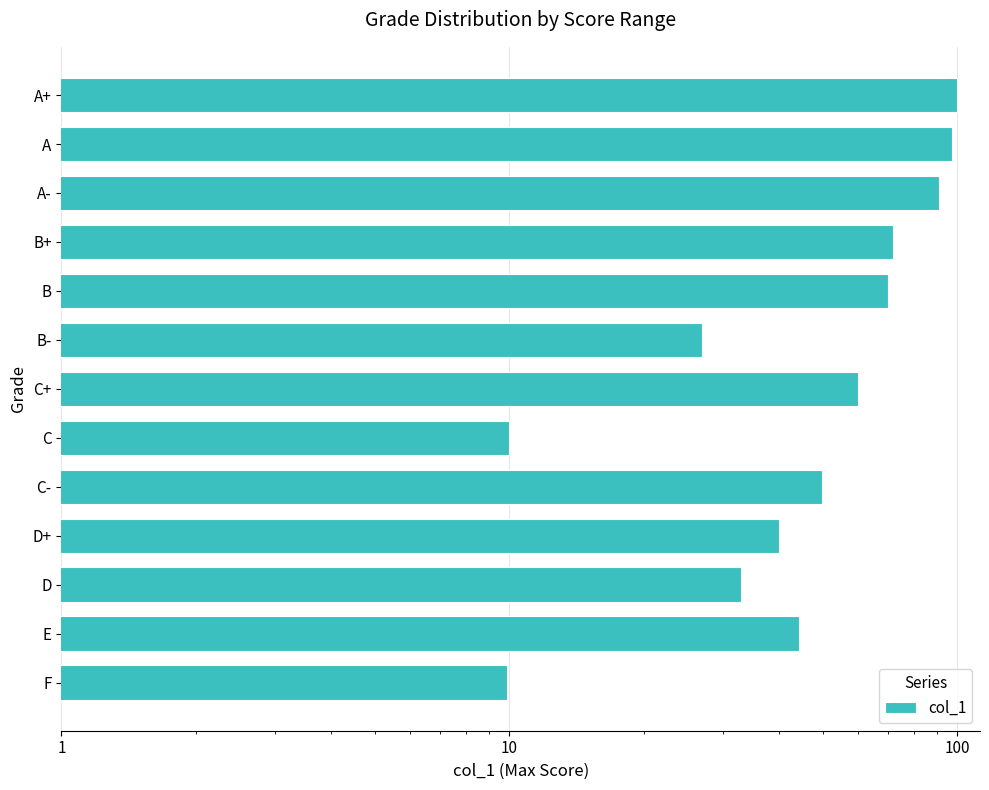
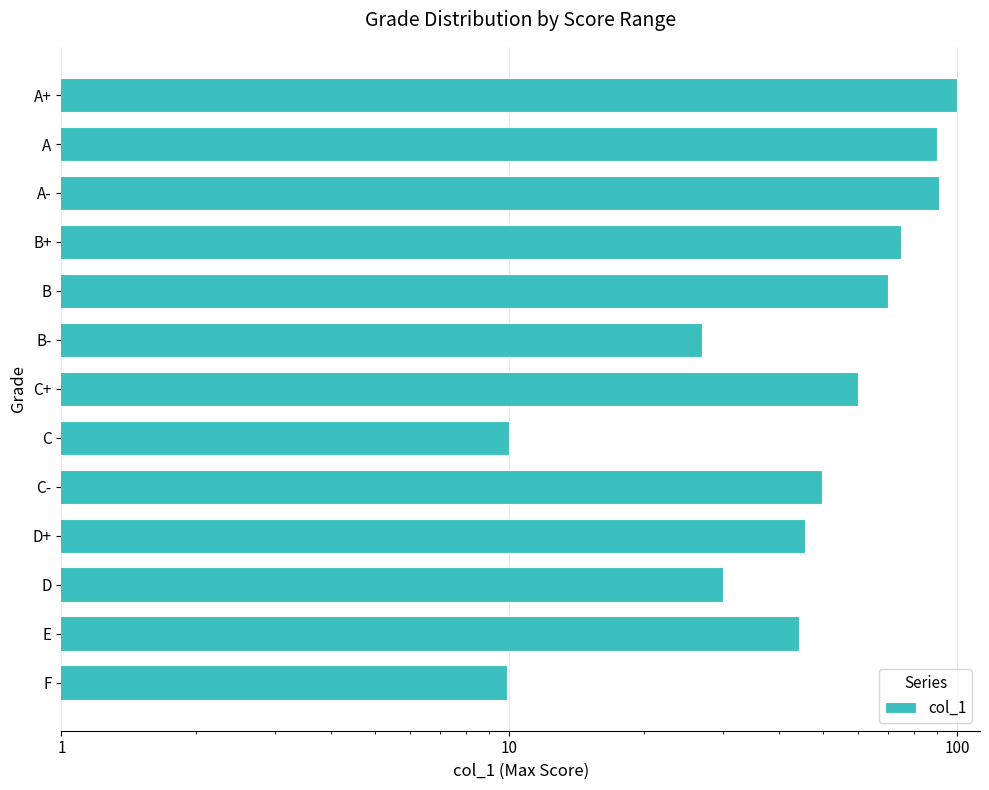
  {
    "A+": 100,
-   "A": 97,
+   "A": 90,
    "A-": 91,
-   "B+": 72,
+   "B+": 75,
    "B": 70,
    "B-": 27,
    "C+": 60,
    "C": 10,
    "C-": 50,
-   "D+": 40,
-   "D": 33,
+   "D+": 46,
+   "D": 30,
    "E": 44,
    "F": 10
  }
